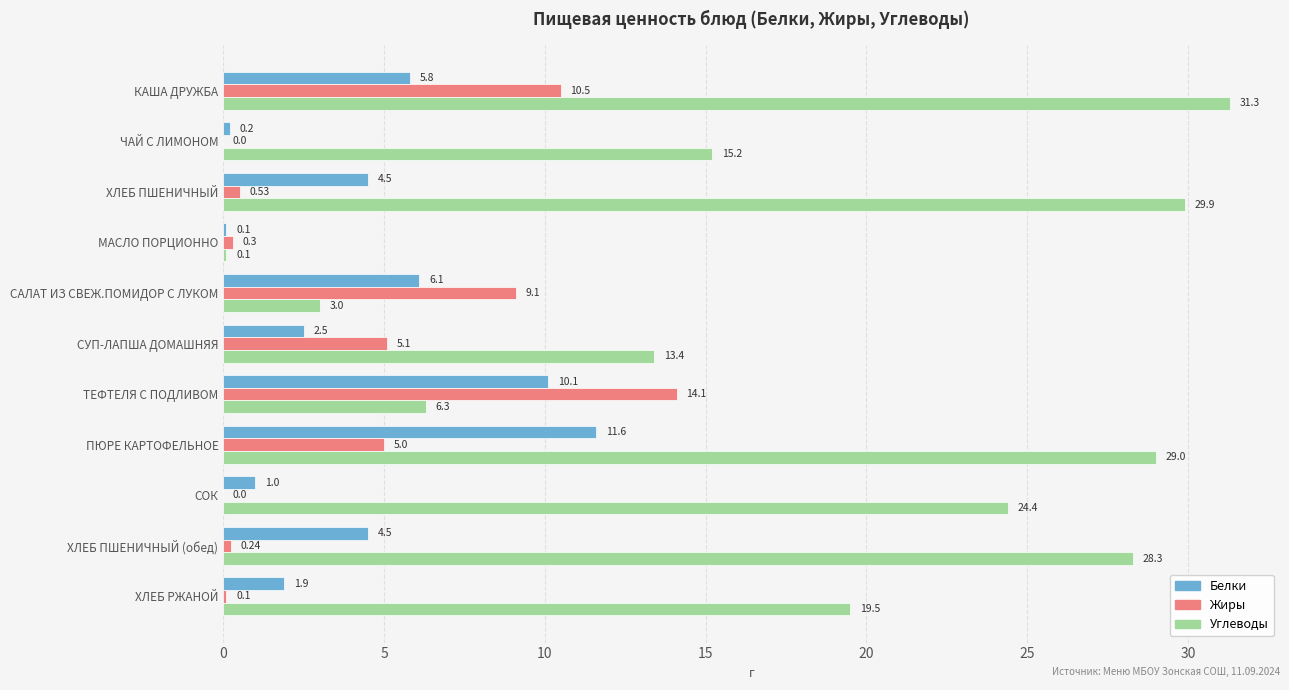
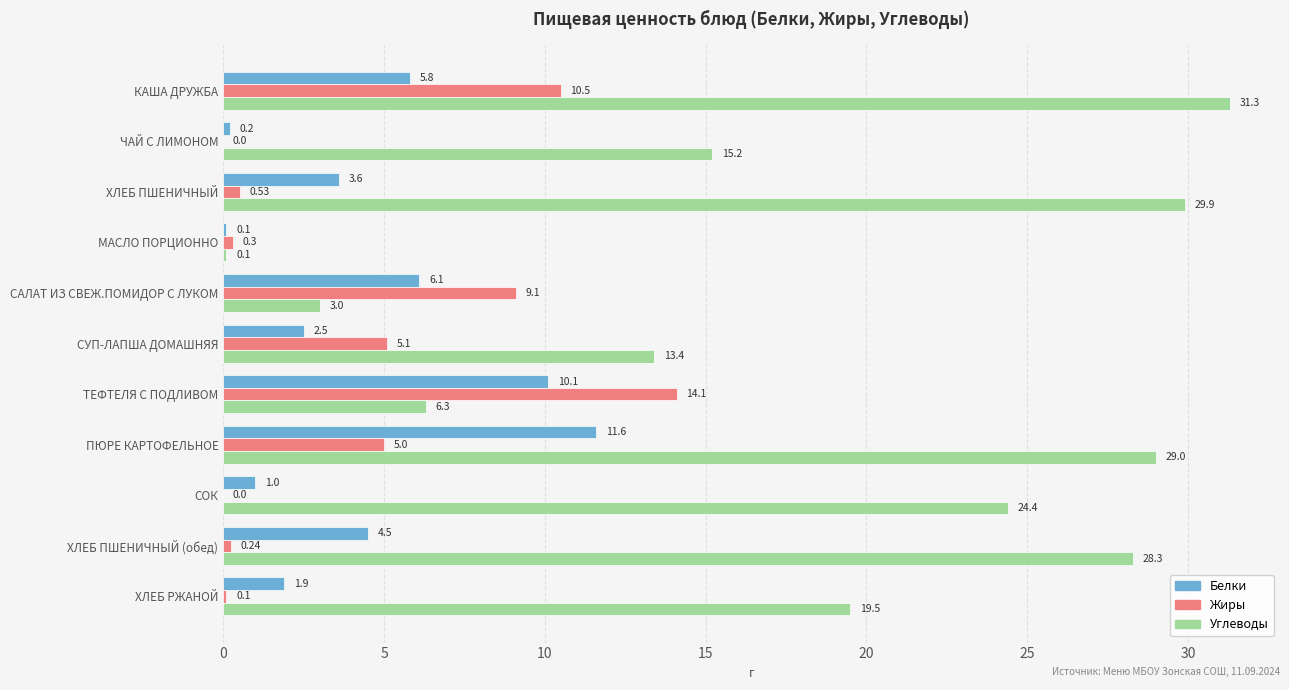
  {
    "Белки": {
      "КАША ДРУЖБА": 5.8,
      "ЧАЙ С ЛИМОНОМ": 0.2,
-     "ХЛЕБ ПШЕНИЧНЫЙ": 4.5,
+     "ХЛЕБ ПШЕНИЧНЫЙ": 3.6,
      "МАСЛО ПОРЦИОННО": 0.1,
      "САЛАТ ИЗ СВЕЖ.ПОМИДОР С ЛУКОМ": 6.1,
      "СУП-ЛАПША ДОМАШНЯЯ": 2.5,
      "ТЕФТЕЛЯ С ПОДЛИВОМ": 10.1,
      "ПЮРЕ КАРТОФЕЛЬНОЕ": 11.6,
      "СОК": 1.0,
      "ХЛЕБ ПШЕНИЧНЫЙ (обед)": 4.5,
      "ХЛЕБ РЖАНОЙ": 1.9
    },
    "Жиры": {
      "КАША ДРУЖБА": 10.5,
      "ЧАЙ С ЛИМОНОМ": 0.0,
      "ХЛЕБ ПШЕНИЧНЫЙ": 0.53,
      "МАСЛО ПОРЦИОННО": 0.3,
      "САЛАТ ИЗ СВЕЖ.ПОМИДОР С ЛУКОМ": 9.1,
      "СУП-ЛАПША ДОМАШНЯЯ": 5.1,
      "ТЕФТЕЛЯ С ПОДЛИВОМ": 14.1,
      "ПЮРЕ КАРТОФЕЛЬНОЕ": 5.0,
      "СОК": 0.0,
      "ХЛЕБ ПШЕНИЧНЫЙ (обед)": 0.24,
      "ХЛЕБ РЖАНОЙ": 0.1
    },
    "Углеводы": {
      "КАША ДРУЖБА": 31.3,
      "ЧАЙ С ЛИМОНОМ": 15.2,
      "ХЛЕБ ПШЕНИЧНЫЙ": 29.9,
      "МАСЛО ПОРЦИОННО": 0.1,
      "САЛАТ ИЗ СВЕЖ.ПОМИДОР С ЛУКОМ": 3.0,
      "СУП-ЛАПША ДОМАШНЯЯ": 13.4,
      "ТЕФТЕЛЯ С ПОДЛИВОМ": 6.3,
      "ПЮРЕ КАРТОФЕЛЬНОЕ": 29.0,
      "СОК": 24.4,
      "ХЛЕБ ПШЕНИЧНЫЙ (обед)": 28.3,
      "ХЛЕБ РЖАНОЙ": 19.5
    }
  }
